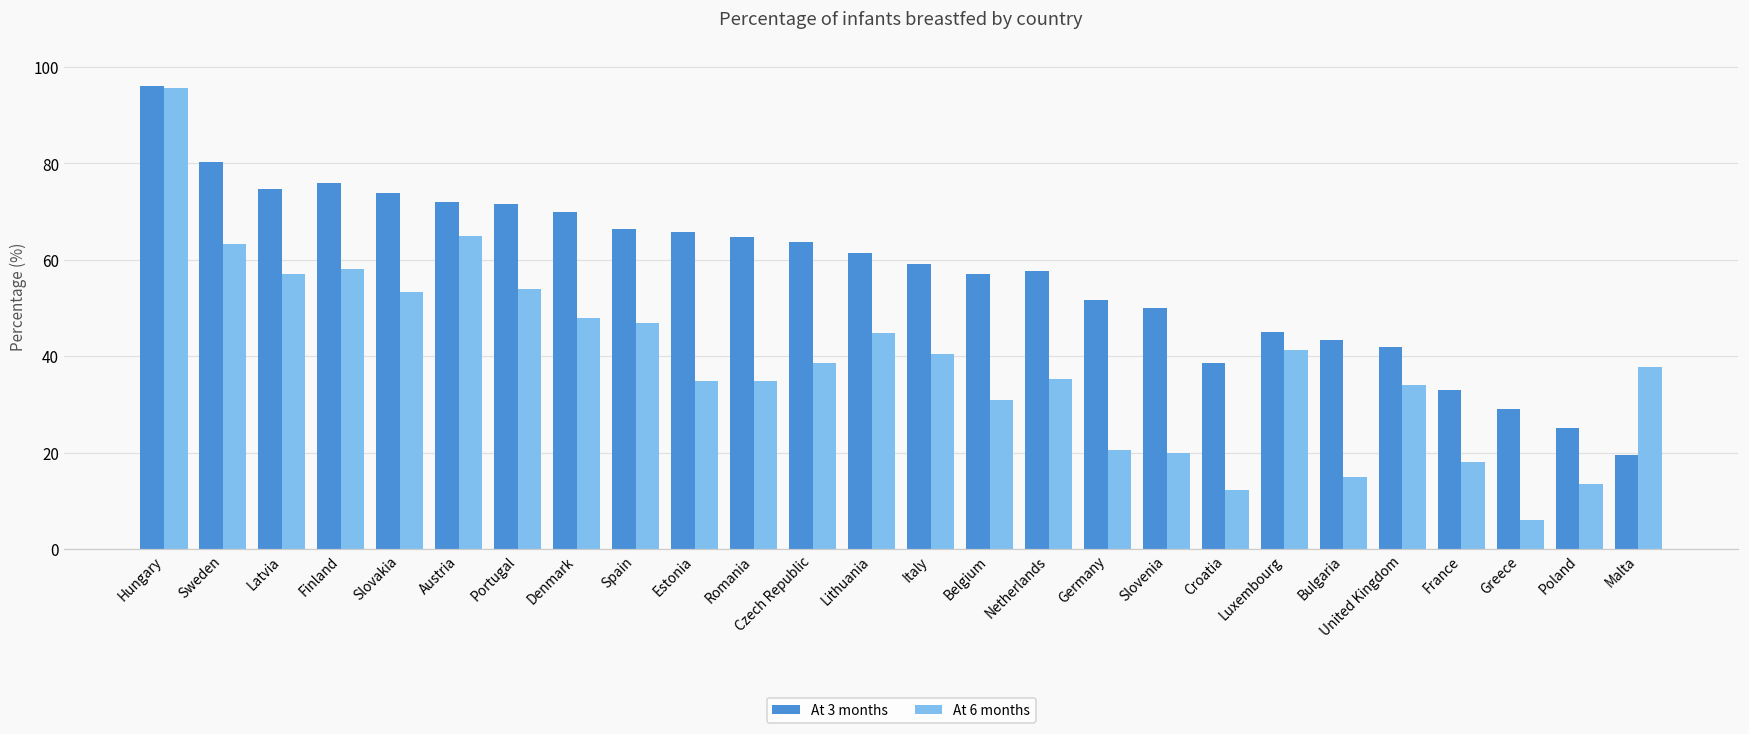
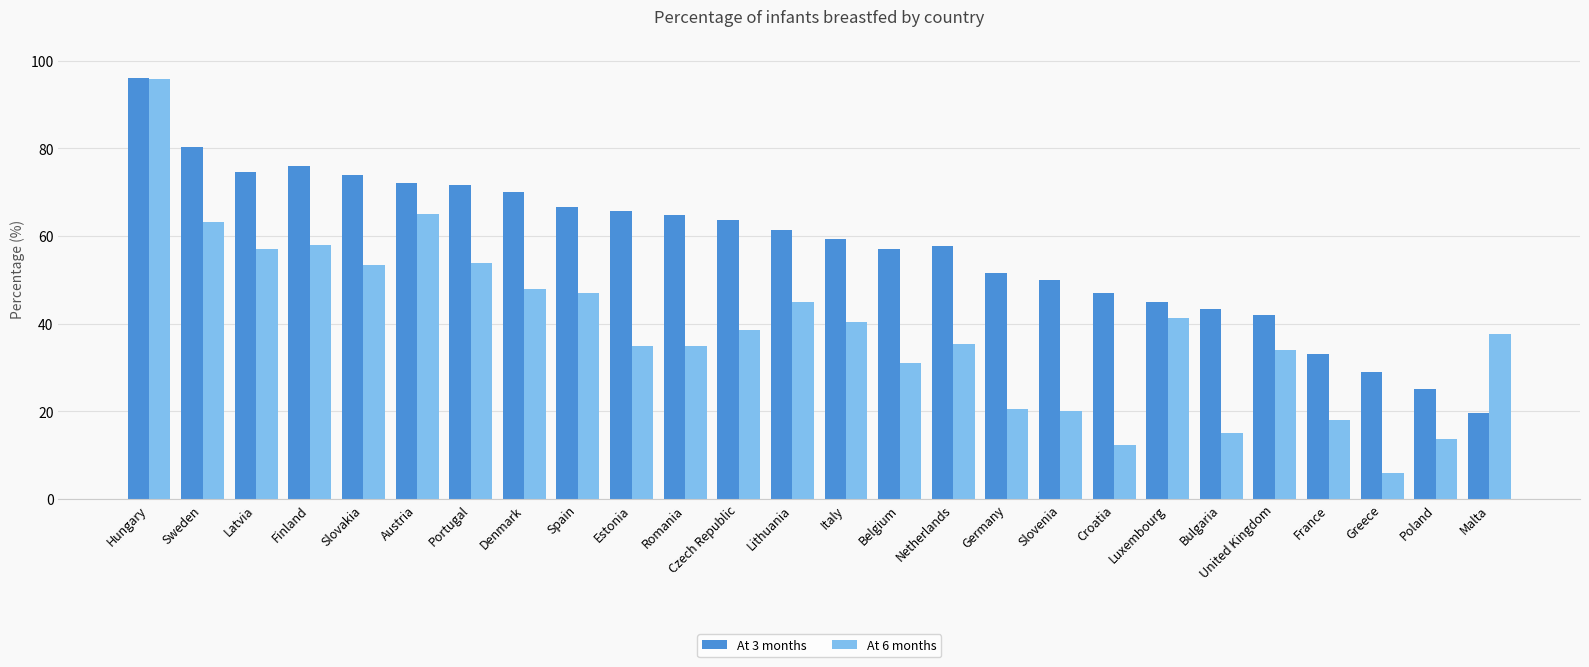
  {
    "At 3 months": {
      "Hungary": 96,
      "Sweden": 80,
      "Latvia": 75,
      "Finland": 76,
      "Slovakia": 74,
      "Austria": 72,
      "Portugal": 72,
      "Denmark": 70,
      "Spain": 67,
      "Estonia": 66,
      "Romania": 65,
      "Czech Republic": 64,
      "Lithuania": 61,
      "Italy": 59,
      "Belgium": 57,
      "Netherlands": 58,
      "Germany": 52,
      "Slovenia": 50,
-     "Croatia": 39,
+     "Croatia": 47,
      "Luxembourg": 45,
      "Bulgaria": 43,
      "United Kingdom": 42,
      "France": 33,
      "Greece": 29,
      "Poland": 25,
      "Malta": 20
    },
    "At 6 months": {
      "Hungary": 96,
      "Sweden": 63,
      "Latvia": 57,
      "Finland": 58,
      "Slovakia": 53,
      "Austria": 65,
      "Portugal": 54,
      "Denmark": 48,
      "Spain": 47,
      "Estonia": 35,
      "Romania": 35,
      "Czech Republic": 39,
      "Lithuania": 45,
      "Italy": 40,
      "Belgium": 31,
      "Netherlands": 35,
      "Germany": 21,
      "Slovenia": 20,
      "Croatia": 12,
      "Luxembourg": 41,
      "Bulgaria": 15,
      "United Kingdom": 34,
      "France": 18,
      "Greece": 6,
      "Poland": 14,
      "Malta": 38
    }
  }
